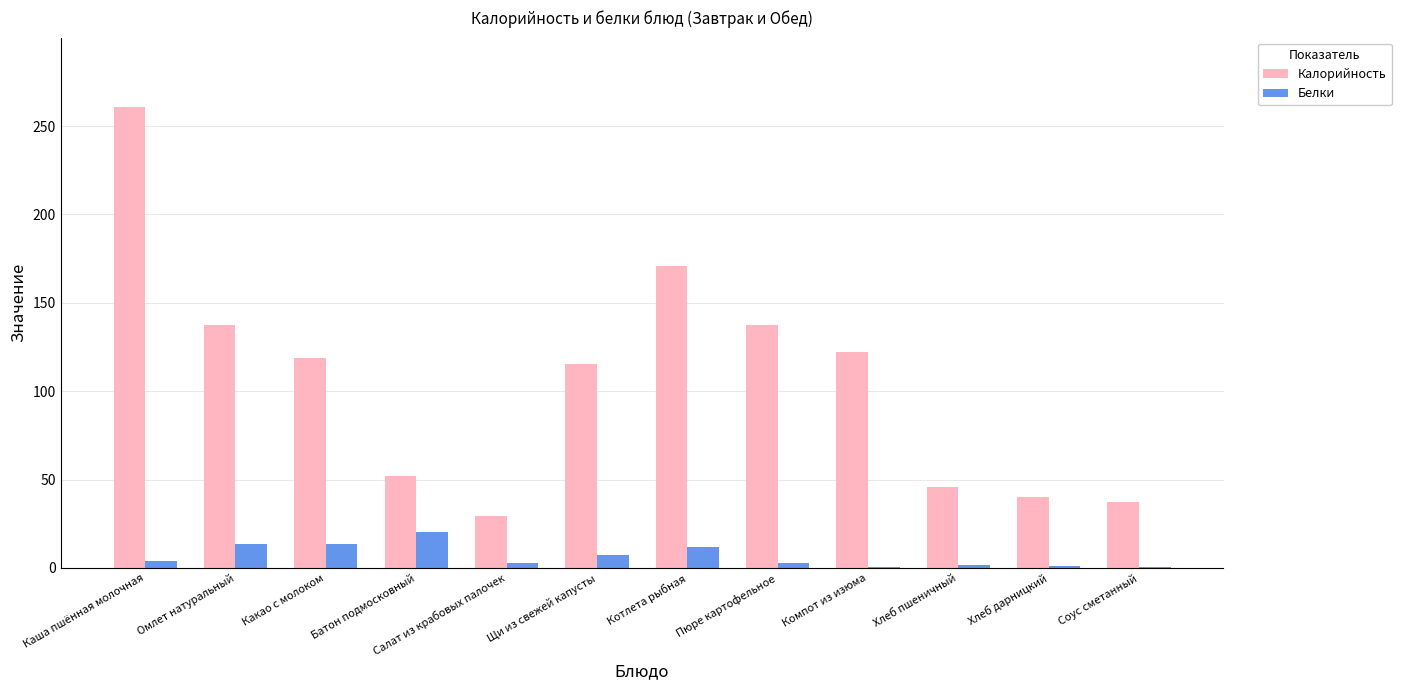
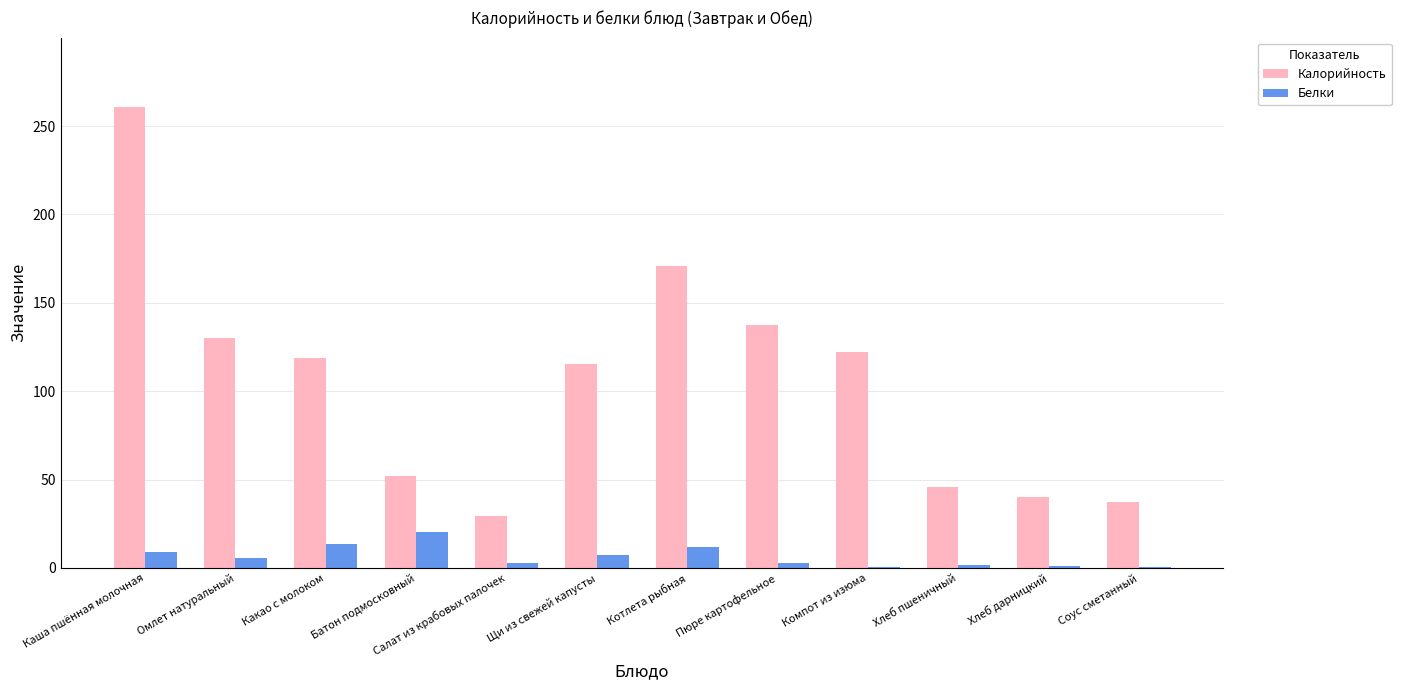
  {
    "Калорийность": {
      "Каша пшённая молочная": 261,
-     "Омлет натуральный": 137,
+     "Омлет натуральный": 130,
      "Какао с молоком": 119,
      "Батон подмосковный": 52,
      "Салат из крабовых палочек": 30,
      "Щи из свежей капусты": 115,
      "Котлета рыбная": 171,
      "Пюре картофельное": 137,
      "Компот из изюма": 122,
      "Хлеб пшеничный": 46,
      "Хлеб дарницкий": 40,
      "Соус сметанный": 37
    },
    "Белки": {
-     "Каша пшённая молочная": 4,
-     "Омлет натуральный": 14,
+     "Каша пшённая молочная": 9,
+     "Омлет натуральный": 6,
      "Какао с молоком": 14,
      "Батон подмосковный": 21,
      "Салат из крабовых палочек": 3,
      "Щи из свежей капусты": 7,
      "Котлета рыбная": 12,
      "Пюре картофельное": 3,
      "Хлеб пшеничный": 2
    }
  }
